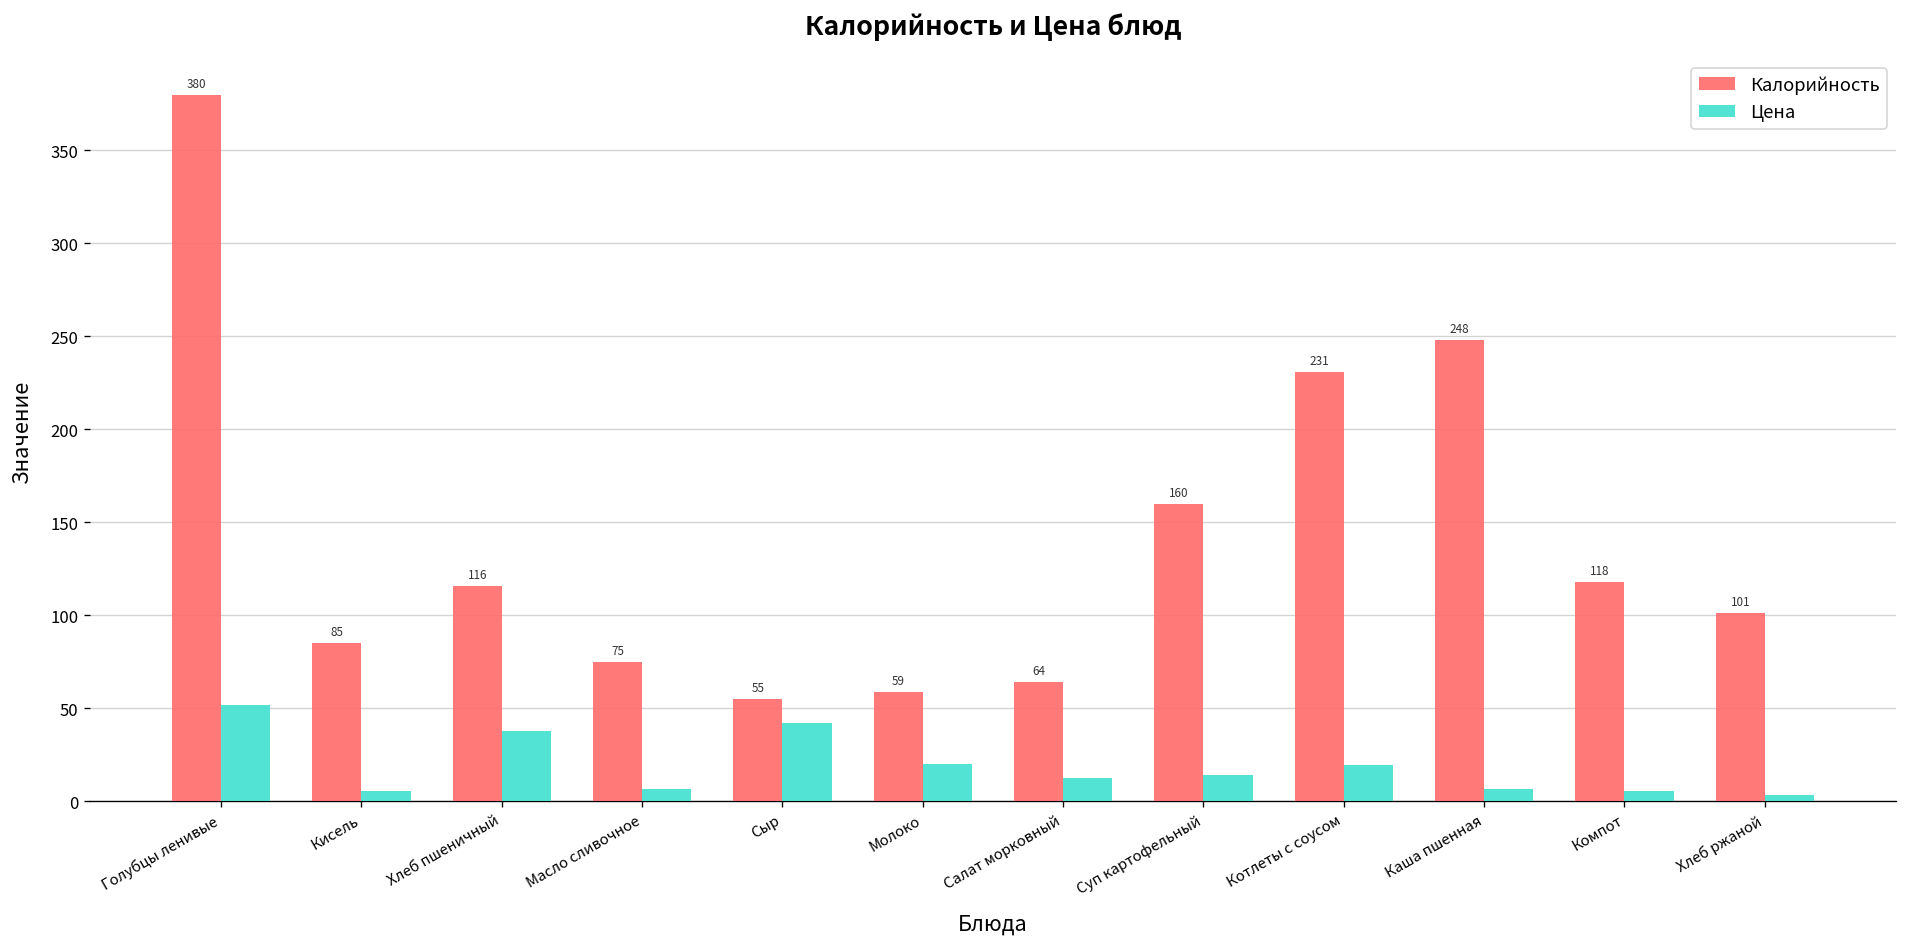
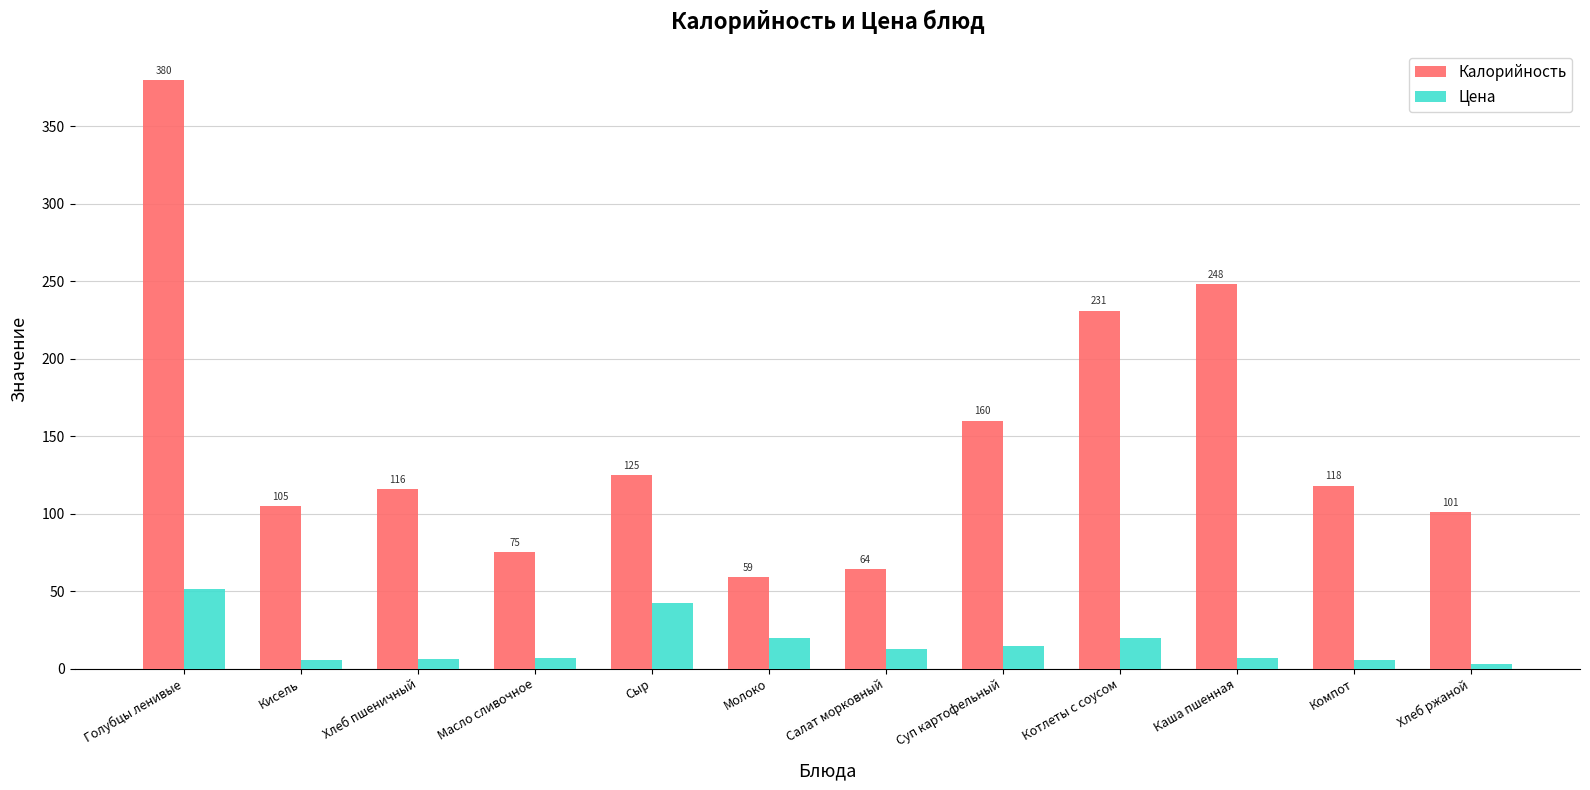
  {
    "Калорийность": {
      "Голубцы ленивые": 380,
-     "Кисель": 85,
+     "Кисель": 105,
      "Хлеб пшеничный": 116,
      "Масло сливочное": 75,
-     "Сыр": 55,
+     "Сыр": 125,
      "Молоко": 59,
      "Салат морковный": 64,
      "Суп картофельный": 160,
      "Котлеты с соусом": 231,
      "Каша пшенная": 248,
      "Компот": 118,
      "Хлеб ржаной": 101
    },
    "Цена": {
      "Голубцы ленивые": 52,
      "Кисель": 6,
-     "Хлеб пшеничный": 38,
+     "Хлеб пшеничный": 6,
      "Масло сливочное": 7,
      "Сыр": 42,
      "Молоко": 20,
      "Салат морковный": 12,
      "Суп картофельный": 14,
      "Котлеты с соусом": 19,
      "Каша пшенная": 7,
      "Компот": 5,
      "Хлеб ржаной": 3
    }
  }
